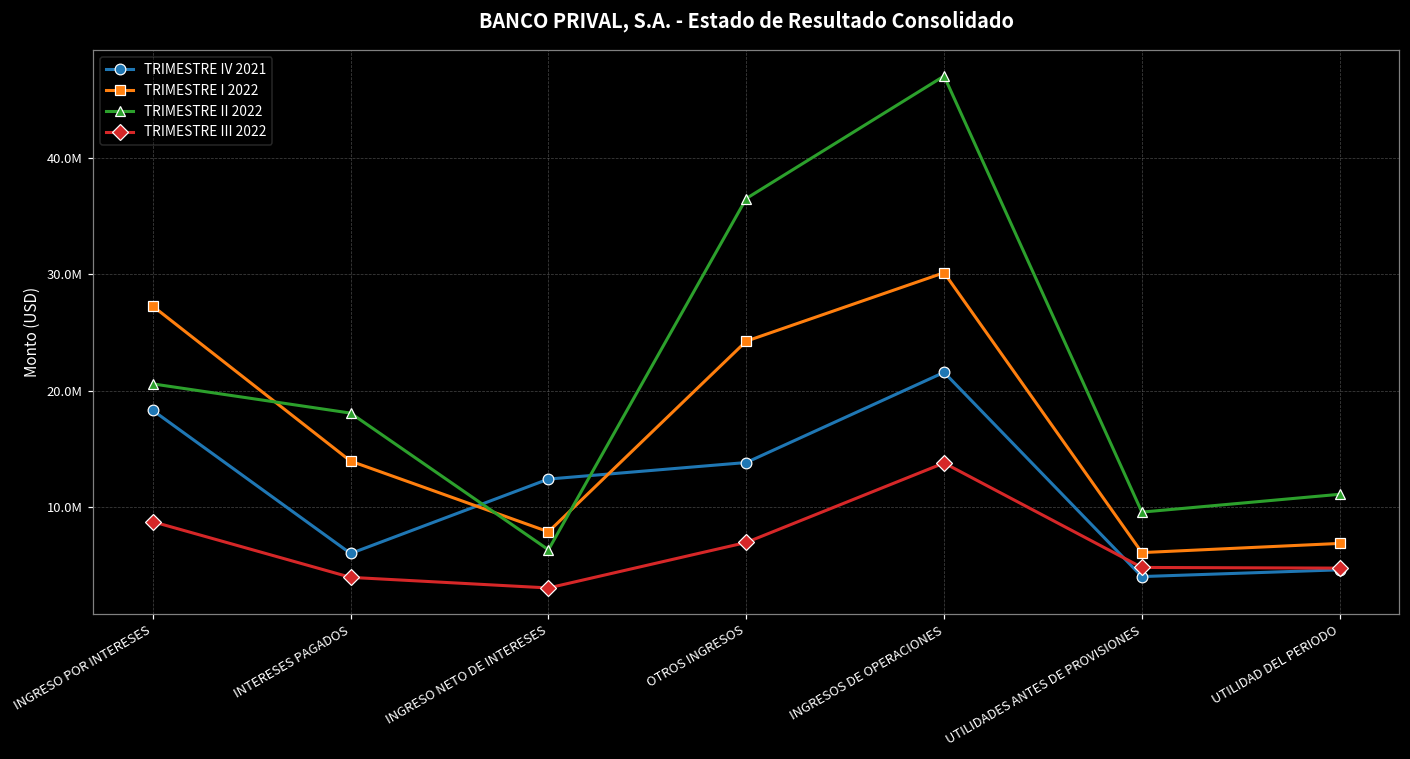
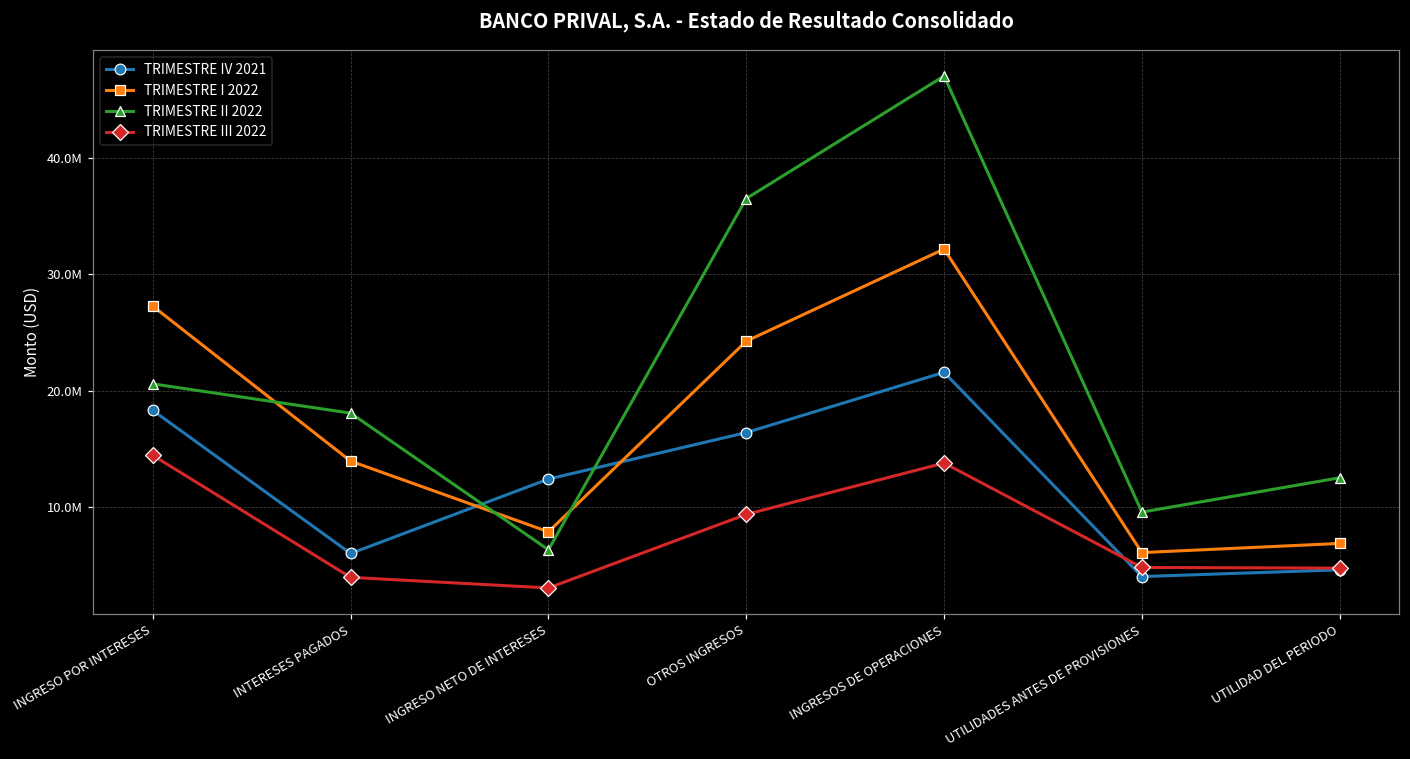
  {
    "TRIMESTRE IV 2021": {
      "INGRESO POR INTERESES": 18300000,
      "INTERESES PAGADOS": 6000000,
      "INGRESO NETO DE INTERESES": 12400000,
-     "OTROS INGRESOS": 13900000,
+     "OTROS INGRESOS": 16400000,
      "INGRESOS DE OPERACIONES": 21600000,
      "UTILIDADES ANTES DE PROVISIONES": 4100000
    },
    "TRIMESTRE I 2022": {
      "INGRESO POR INTERESES": 27300000,
      "INTERESES PAGADOS": 14000000,
      "INGRESO NETO DE INTERESES": 7900000,
      "OTROS INGRESOS": 24300000,
-     "INGRESOS DE OPERACIONES": 30100000,
+     "INGRESOS DE OPERACIONES": 32200000,
      "UTILIDADES ANTES DE PROVISIONES": 6100000,
      "UTILIDAD DEL PERIODO": 6900000
    },
    "TRIMESTRE II 2022": {
      "INGRESO POR INTERESES": 20600000,
      "INTERESES PAGADOS": 18100000,
      "INGRESO NETO DE INTERESES": 6400000,
      "OTROS INGRESOS": 36500000,
      "INGRESOS DE OPERACIONES": 47000000,
      "UTILIDADES ANTES DE PROVISIONES": 9600000,
-     "UTILIDAD DEL PERIODO": 11100000
+     "UTILIDAD DEL PERIODO": 12500000
    },
    "TRIMESTRE III 2022": {
-     "INGRESO POR INTERESES": 8800000,
+     "INGRESO POR INTERESES": 14500000,
      "INTERESES PAGADOS": 4000000,
      "INGRESO NETO DE INTERESES": 3100000,
-     "OTROS INGRESOS": 7000000,
+     "OTROS INGRESOS": 9400000,
      "INGRESOS DE OPERACIONES": 13800000,
      "UTILIDADES ANTES DE PROVISIONES": 4800000
    }
  }
